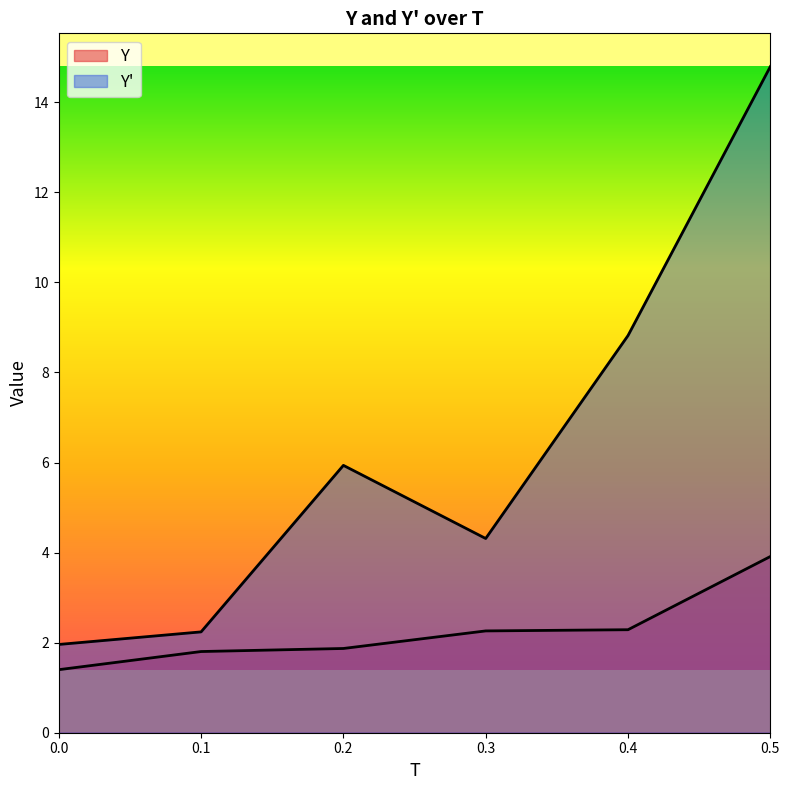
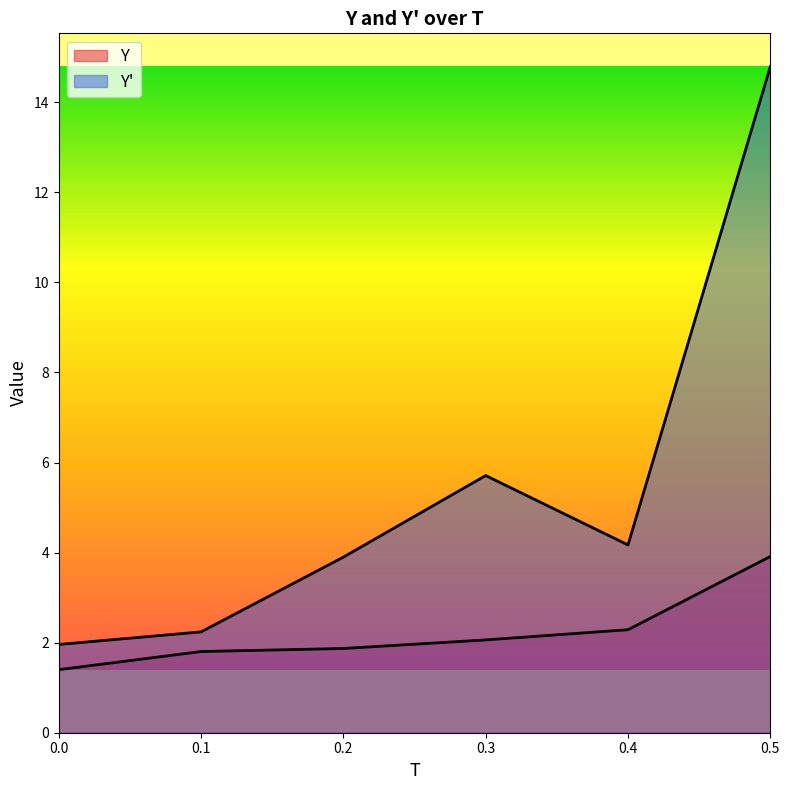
  {
    "Y": {
      "0.0": 1.4,
      "0.1": 1.8,
      "0.2": 1.9,
-     "0.3": 2.3,
+     "0.3": 2.1,
      "0.4": 2.3,
      "0.5": 3.9
    },
    "Y'": {
      "0.0": 2.0,
      "0.1": 2.2,
-     "0.2": 5.9,
-     "0.3": 4.3,
-     "0.4": 8.8,
+     "0.2": 3.9,
+     "0.3": 5.7,
+     "0.4": 4.2,
      "0.5": 14.8
    }
  }
